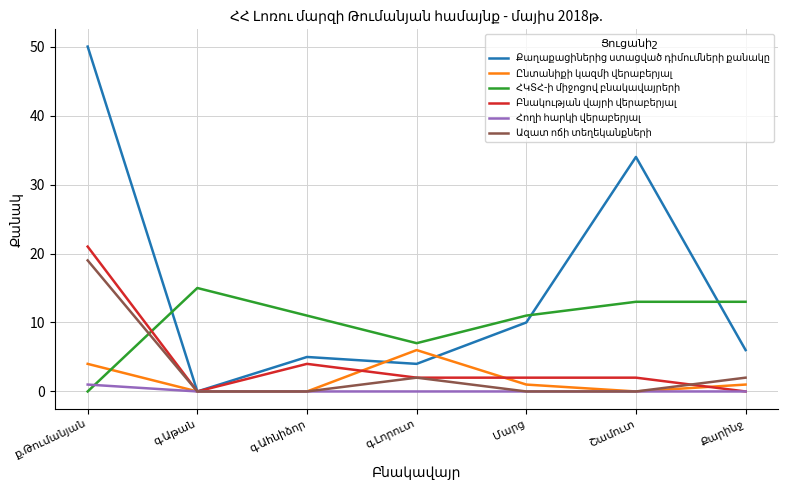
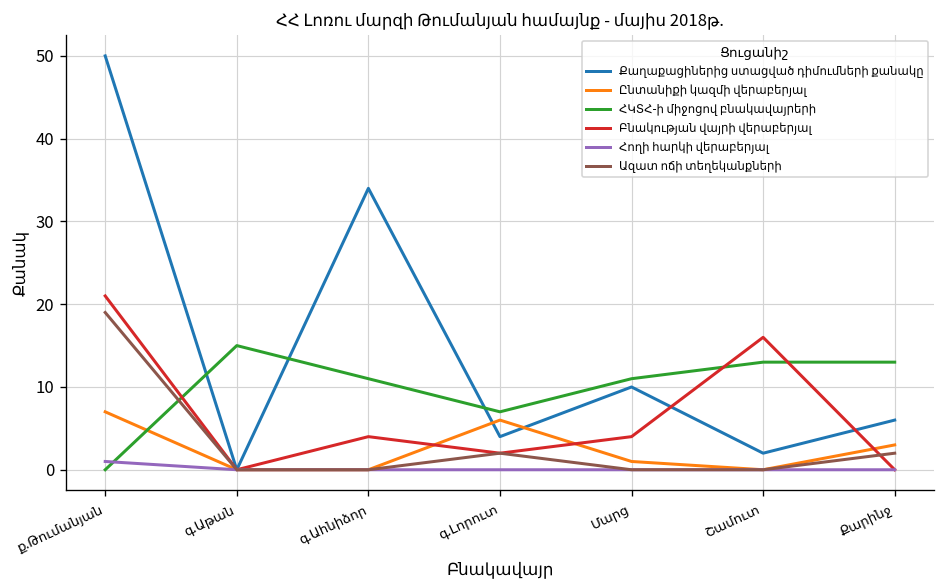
  {
    "Քաղաքացիներից ստացված դիմումների քանակը": {
      "ք.Թումանյան": 50,
-     "գ.Ահնիձոր": 5,
+     "գ.Ահնիձոր": 34,
      "գ.Լորուտ": 4,
      "Մարց": 10,
-     "Շամուտ": 34,
+     "Շամուտ": 2,
      "Քարինջ": 6
    },
    "Ընտանիքի կազմի վերաբերյալ": {
-     "ք.Թումանյան": 4,
+     "ք.Թումանյան": 7,
      "գ.Լորուտ": 6,
      "Մարց": 1,
-     "Քարինջ": 1
+     "Քարինջ": 3
    },
    "ՀԿՏՀ-ի միջոցով բնակավայրերի": {
      "ք.Թումանյան": 0,
      "գ.Աթան": 15,
      "գ.Ահնիձոր": 11,
      "գ.Լորուտ": 7,
      "Մարց": 11,
      "Շամուտ": 13,
      "Քարինջ": 13
    },
    "Բնակության վայրի վերաբերյալ": {
      "ք.Թումանյան": 21,
      "գ.Ահնիձոր": 4,
-     "Մարց": 2,
-     "Շամուտ": 2
+     "Մարց": 4,
+     "Շամուտ": 16
    },
    "Հողի հարկի վերաբերյալ": {
      "ք.Թումանյան": 1,
      "գ.Լորուտ": 0
    },
    "Ազատ ոճի տեղեկանքների": {
      "ք.Թումանյան": 19,
      "Քարինջ": 2
    }
  }
